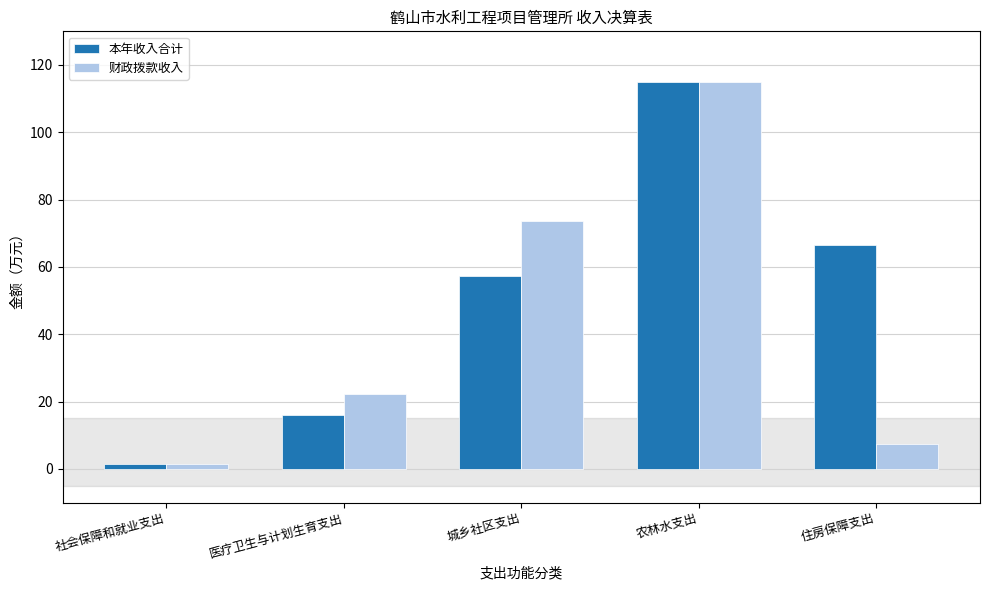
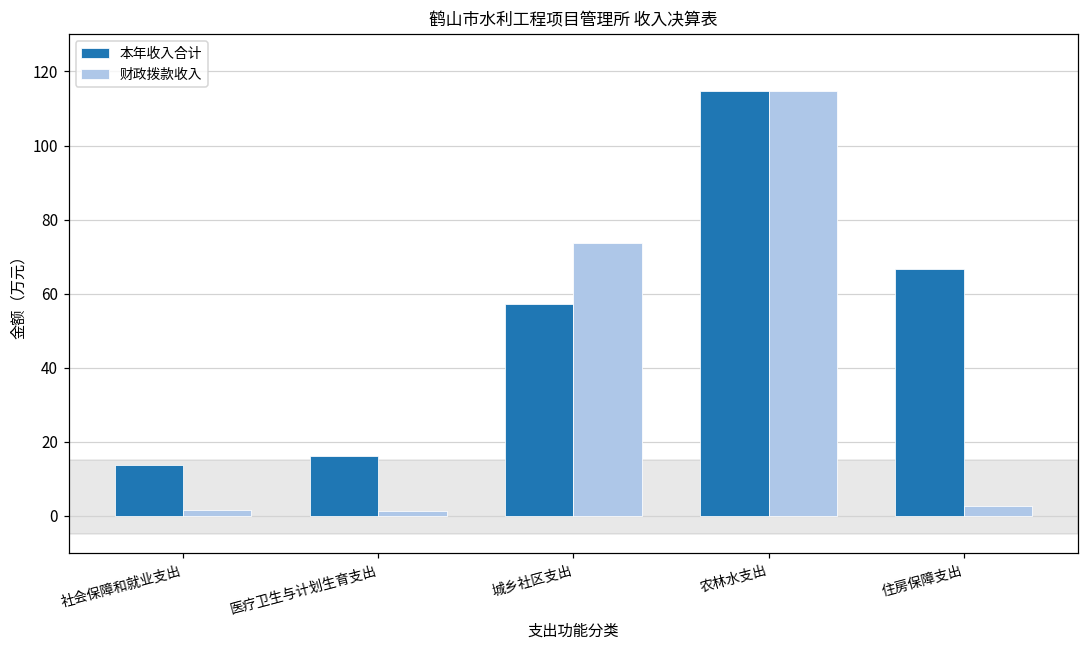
  {
    "本年收入合计": {
-     "社会保障和就业支出": 2,
+     "社会保障和就业支出": 14,
      "医疗卫生与计划生育支出": 16,
      "城乡社区支出": 57,
      "农林水支出": 115,
      "住房保障支出": 67
    },
    "财政拨款收入": {
      "社会保障和就业支出": 2,
-     "医疗卫生与计划生育支出": 22,
+     "医疗卫生与计划生育支出": 1,
      "城乡社区支出": 74,
      "农林水支出": 115,
-     "住房保障支出": 8
+     "住房保障支出": 3
    }
  }
